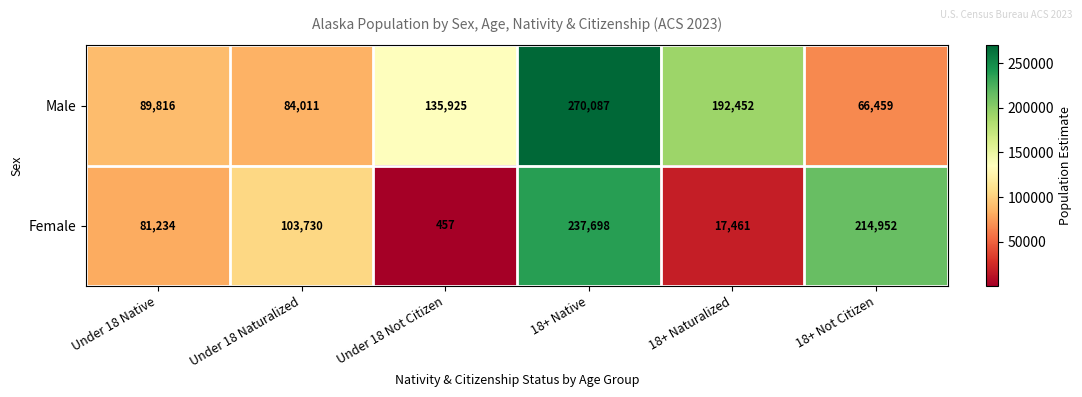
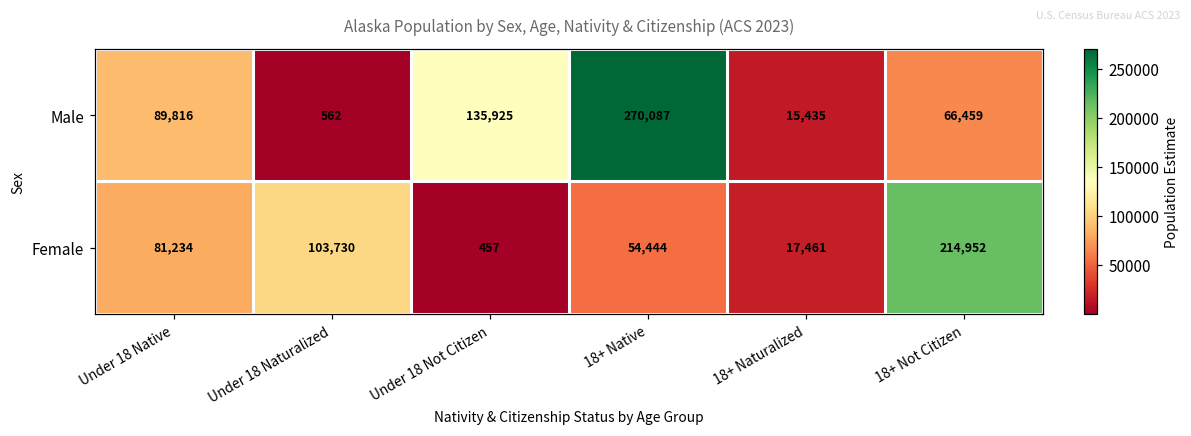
  {
    "Male": {
      "Under 18 Native": "89,816",
-     "Under 18 Naturalized": "84,011",
+     "Under 18 Naturalized": "562",
      "Under 18 Not Citizen": "135,925",
      "18+ Native": "270,087",
-     "18+ Naturalized": "192,452",
+     "18+ Naturalized": "15,435",
      "18+ Not Citizen": "66,459"
    },
    "Female": {
      "Under 18 Native": "81,234",
      "Under 18 Naturalized": "103,730",
      "Under 18 Not Citizen": "457",
-     "18+ Native": "237,698",
+     "18+ Native": "54,444",
      "18+ Naturalized": "17,461",
      "18+ Not Citizen": "214,952"
    }
  }
